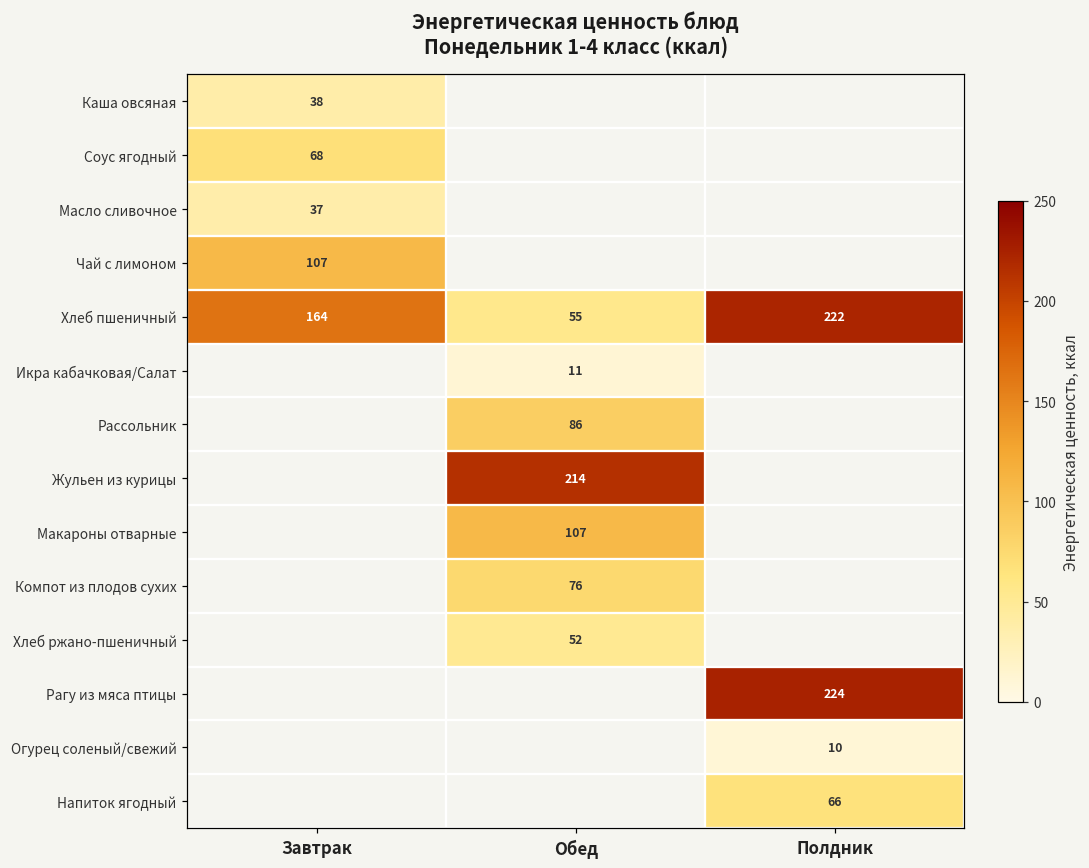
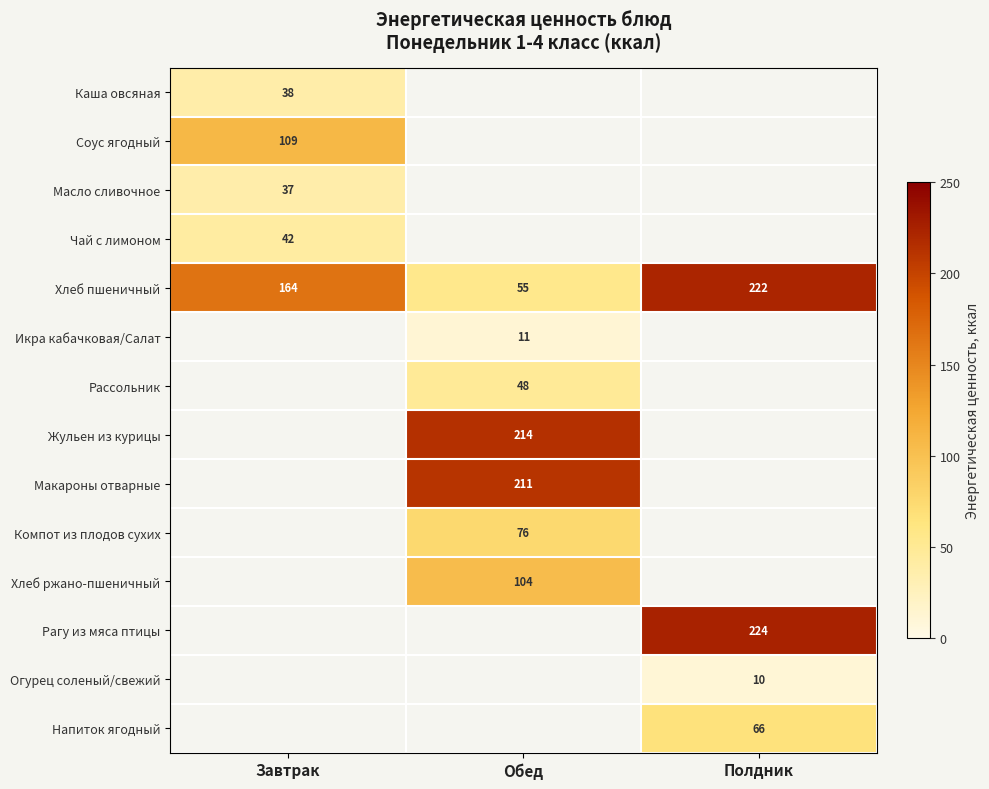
  {
    "Каша овсяная": {
      "Завтрак": 38
    },
    "Соус ягодный": {
-     "Завтрак": 68
+     "Завтрак": 109
    },
    "Масло сливочное": {
      "Завтрак": 37
    },
    "Чай с лимоном": {
-     "Завтрак": 107
+     "Завтрак": 42
    },
    "Хлеб пшеничный": {
      "Завтрак": 164,
      "Обед": 55,
      "Полдник": 222
    },
    "Икра кабачковая/Салат": {
      "Обед": 11
    },
    "Рассольник": {
-     "Обед": 86
+     "Обед": 48
    },
    "Жульен из курицы": {
      "Обед": 214
    },
    "Макароны отварные": {
-     "Обед": 107
+     "Обед": 211
    },
    "Компот из плодов сухих": {
      "Обед": 76
    },
    "Хлеб ржано-пшеничный": {
-     "Обед": 52
+     "Обед": 104
    },
    "Рагу из мяса птицы": {
      "Полдник": 224
    },
    "Огурец соленый/свежий": {
      "Полдник": 10
    },
    "Напиток ягодный": {
      "Полдник": 66
    }
  }
